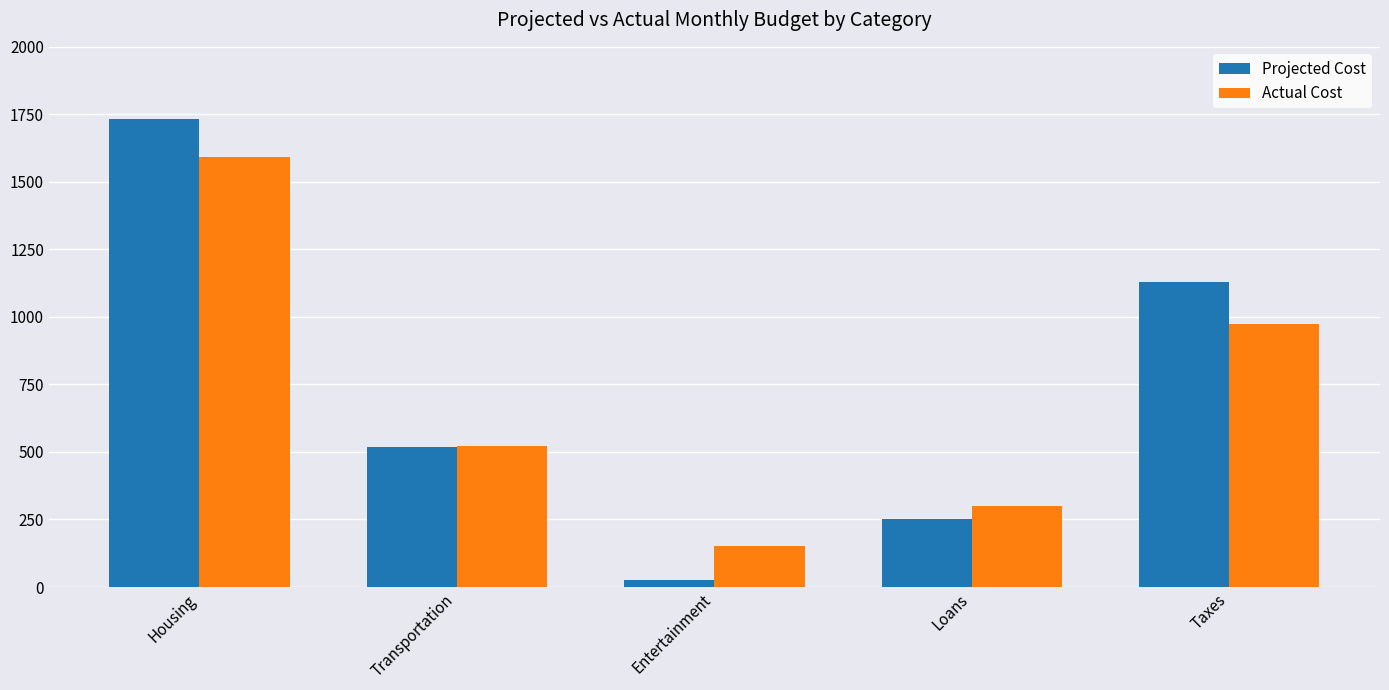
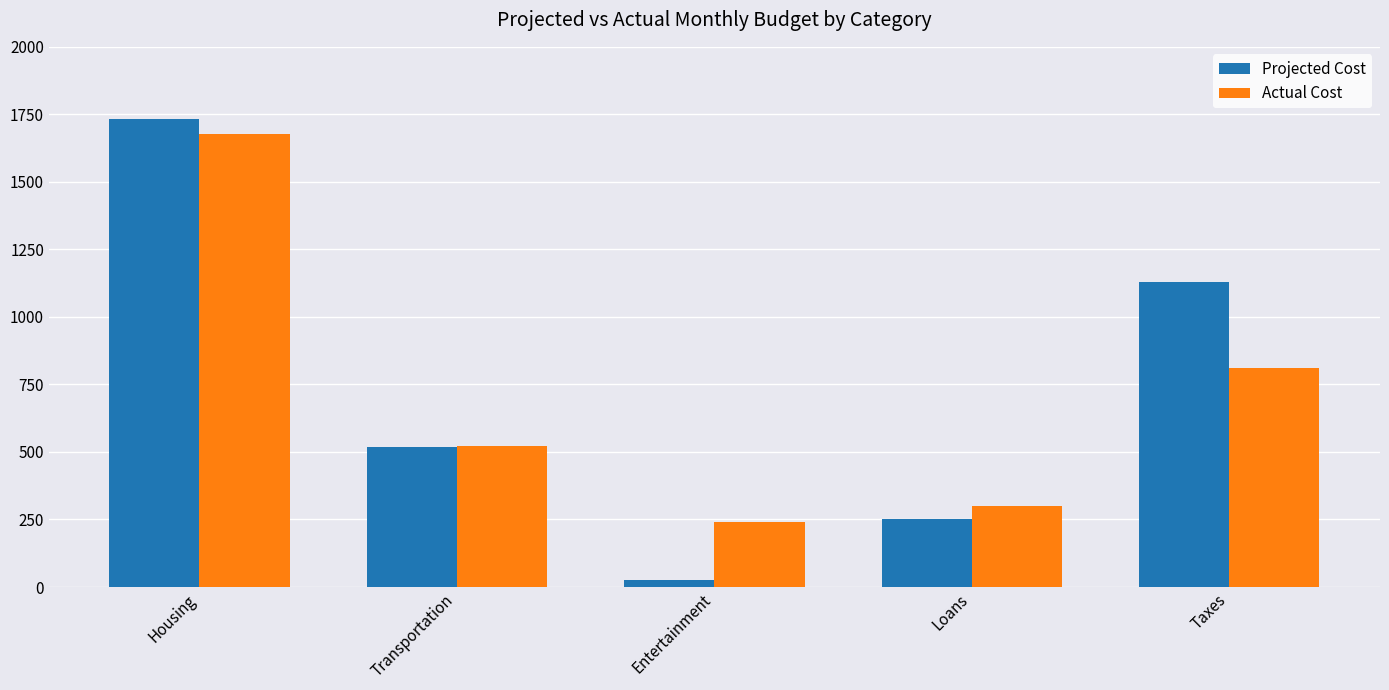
  {
    "Projected Cost": {
      "Housing": 1730,
      "Transportation": 520,
      "Entertainment": 30,
      "Loans": 250,
      "Taxes": 1130
    },
    "Actual Cost": {
-     "Housing": 1590,
+     "Housing": 1680,
      "Transportation": 520,
-     "Entertainment": 150,
+     "Entertainment": 240,
      "Loans": 300,
-     "Taxes": 970
+     "Taxes": 810
    }
  }
